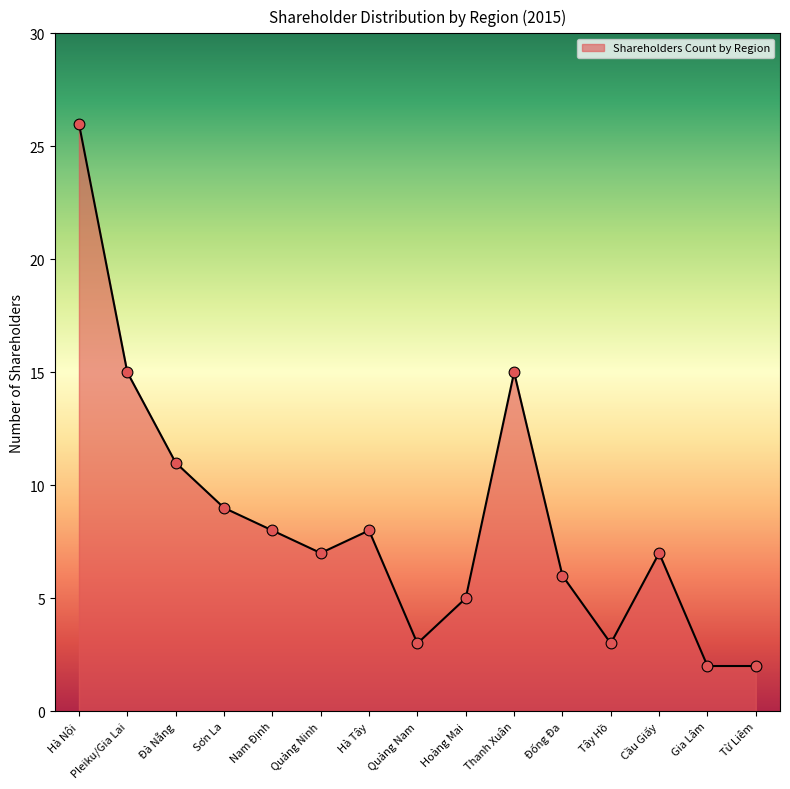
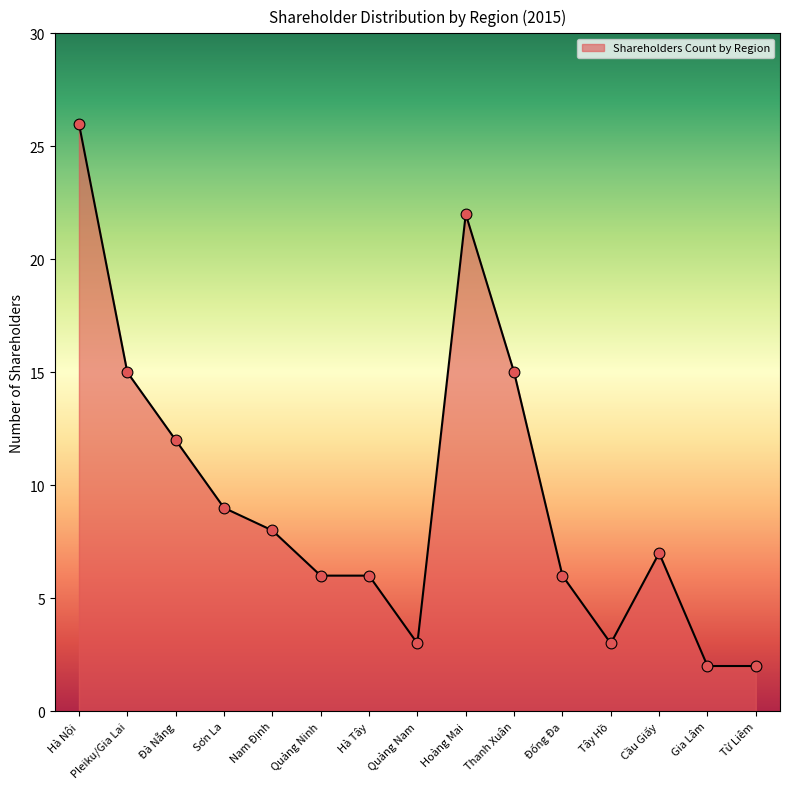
  {
    "Hà Nội": 26,
    "Pleiku/Gia Lai": 15,
-   "Đà Nẵng": 11,
+   "Đà Nẵng": 12,
    "Sơn La": 9,
    "Nam Định": 8,
-   "Quảng Ninh": 7,
-   "Hà Tây": 8,
+   "Quảng Ninh": 6,
+   "Hà Tây": 6,
    "Quảng Nam": 3,
-   "Hoàng Mai": 5,
+   "Hoàng Mai": 22,
    "Thanh Xuân": 15,
    "Đống Đa": 6,
    "Tây Hồ": 3,
    "Cầu Giấy": 7,
    "Gia Lâm": 2,
    "Từ Liêm": 2
  }
